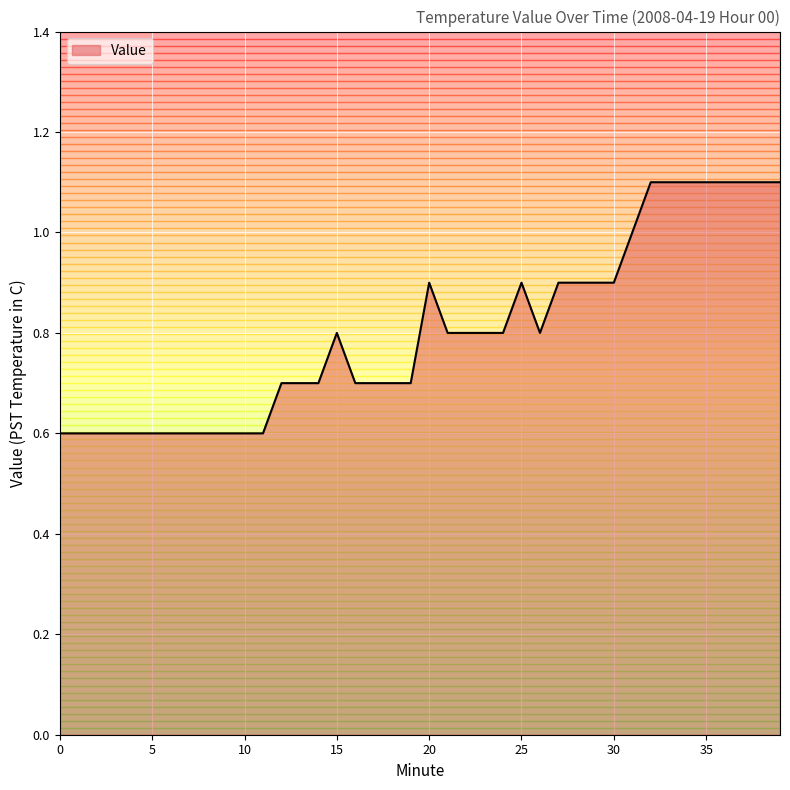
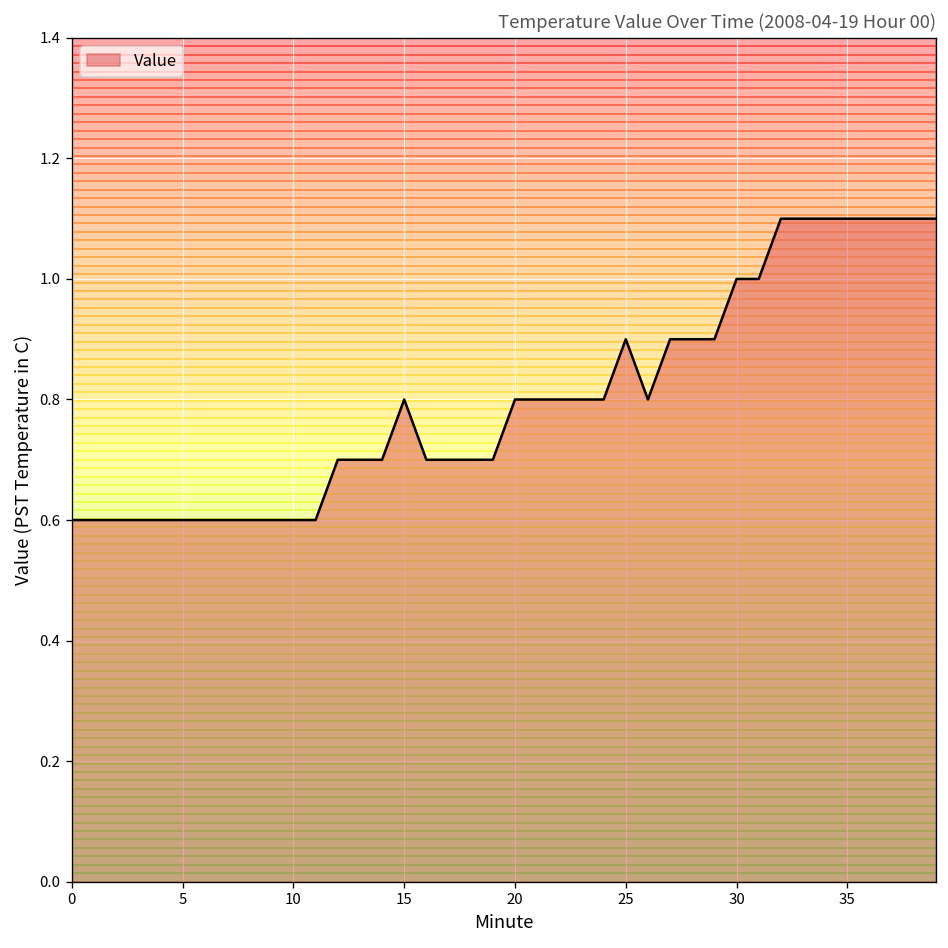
  {
    "0": 0.6,
    "5": 0.6,
    "10": 0.6,
    "15": 0.8,
-   "20": 0.9,
+   "20": 0.8,
    "25": 0.9,
-   "30": 0.9,
+   "30": 1.0,
    "35": 1.1
  }
